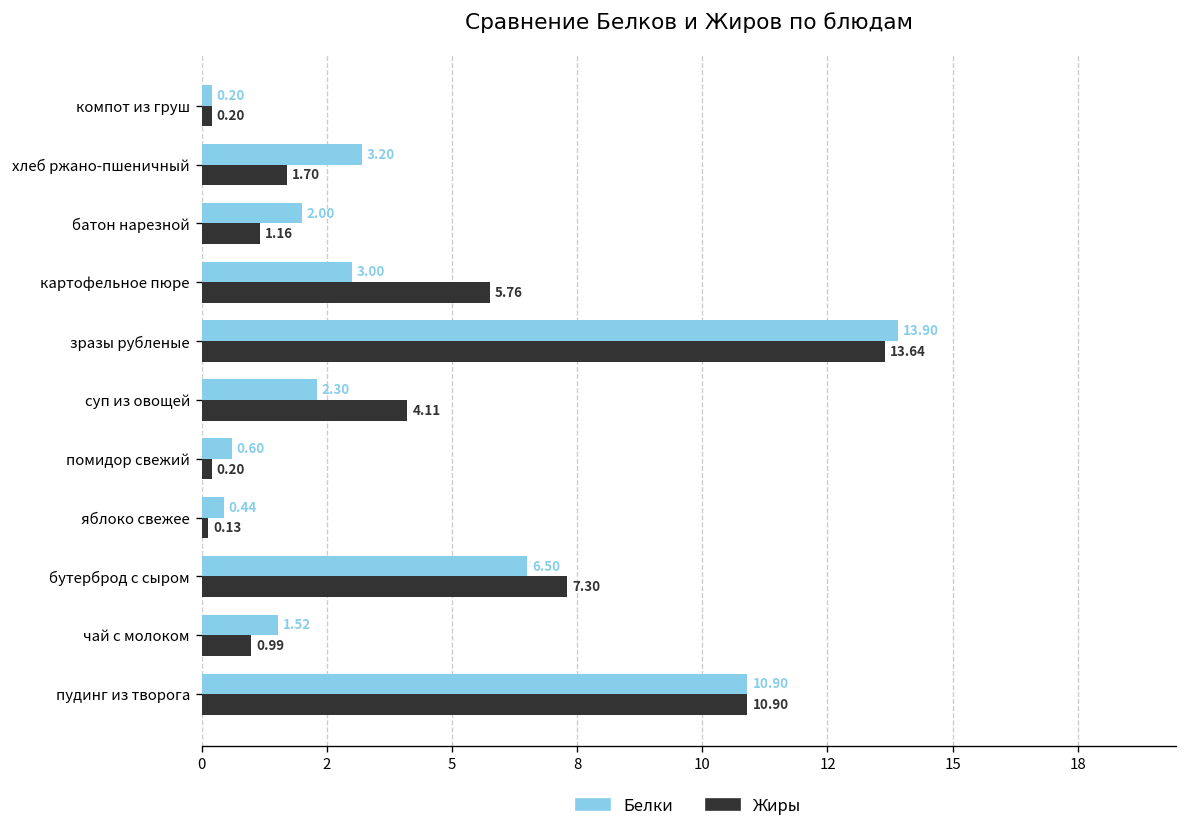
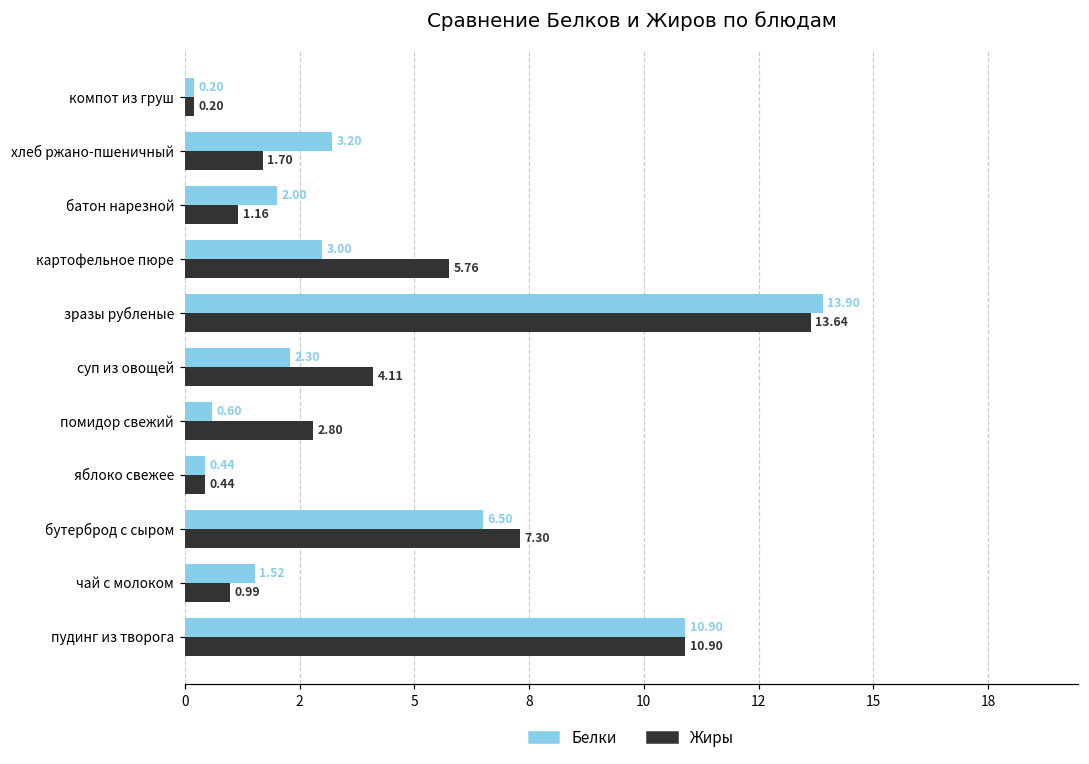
  {
    "Белки": {
      "компот из груш": 0.20,
      "хлеб ржано-пшеничный": 3.20,
      "батон нарезной": 2.00,
      "картофельное пюре": 3.00,
      "зразы рубленые": 13.90,
      "суп из овощей": 2.30,
      "помидор свежий": 0.60,
      "яблоко свежее": 0.44,
      "бутерброд с сыром": 6.50,
      "чай с молоком": 1.52,
      "пудинг из творога": 10.90
    },
    "Жиры": {
      "компот из груш": 0.20,
      "хлеб ржано-пшеничный": 1.70,
      "батон нарезной": 1.16,
      "картофельное пюре": 5.76,
      "зразы рубленые": 13.64,
      "суп из овощей": 4.11,
-     "помидор свежий": 0.20,
-     "яблоко свежее": 0.13,
+     "помидор свежий": 2.80,
+     "яблоко свежее": 0.44,
      "бутерброд с сыром": 7.30,
      "чай с молоком": 0.99,
      "пудинг из творога": 10.90
    }
  }
